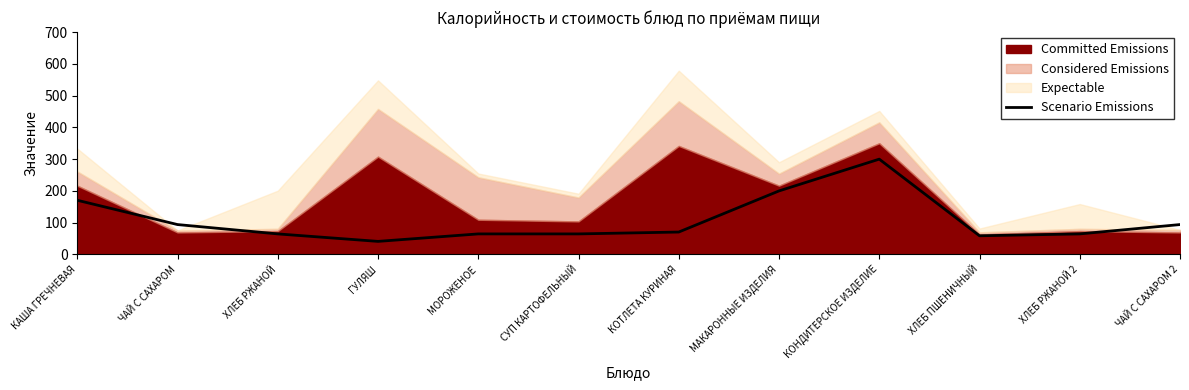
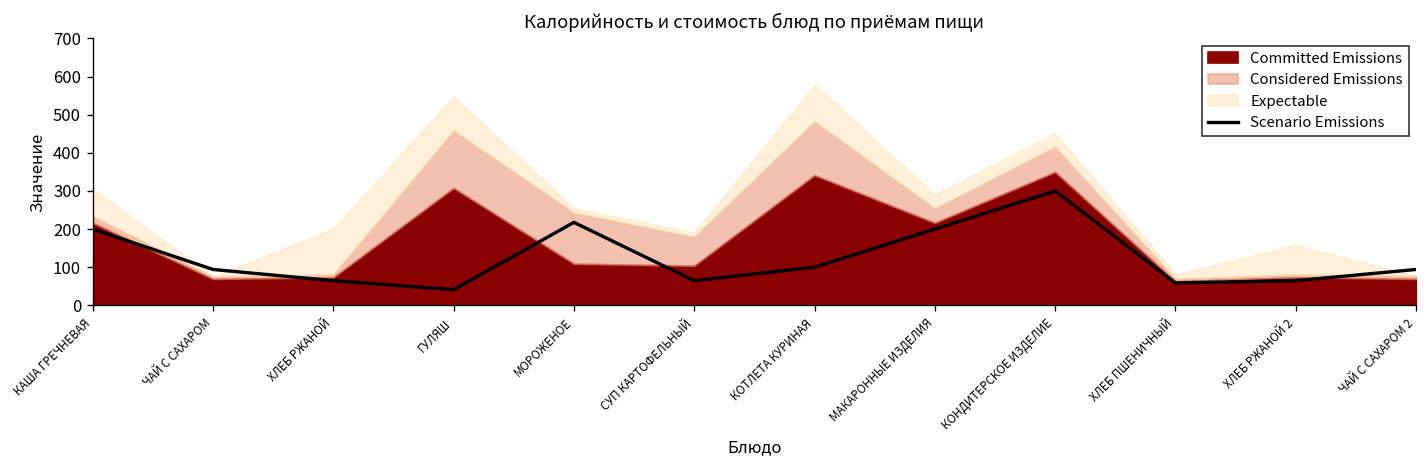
  {
    "Scenario Emissions": {
-     "КАША ГРЕЧНЕВАЯ": 170,
+     "КАША ГРЕЧНЕВАЯ": 200,
      "ЧАЙ С САХАРОМ": 90,
      "ХЛЕБ РЖАНОЙ": 60,
      "ГУЛЯШ": 40,
-     "МОРОЖЕНОЕ": 60,
+     "МОРОЖЕНОЕ": 220,
      "СУП КАРТОФЕЛЬНЫЙ": 60,
-     "КОТЛЕТА КУРИНАЯ": 70,
+     "КОТЛЕТА КУРИНАЯ": 100,
      "МАКАРОННЫЕ ИЗДЕЛИЯ": 200,
      "КОНДИТЕРСКОЕ ИЗДЕЛИЕ": 300,
      "ХЛЕБ РЖАНОЙ 2": 60,
      "ЧАЙ С САХАРОМ 2": 90
    },
    "Committed Emissions": {
      "КАША ГРЕЧНЕВАЯ": 220,
      "ГУЛЯШ": 310,
      "МОРОЖЕНОЕ": 110,
      "СУП КАРТОФЕЛЬНЫЙ": 100,
      "КОТЛЕТА КУРИНАЯ": 340,
      "МАКАРОННЫЕ ИЗДЕЛИЯ": 220,
      "КОНДИТЕРСКОЕ ИЗДЕЛИЕ": 350
    },
    "Considered Emissions": {
-     "КАША ГРЕЧНЕВАЯ": 40,
+     "КАША ГРЕЧНЕВАЯ": 20,
      "ГУЛЯШ": 150,
      "МОРОЖЕНОЕ": 130,
      "СУП КАРТОФЕЛЬНЫЙ": 80,
      "КОТЛЕТА КУРИНАЯ": 140,
      "МАКАРОННЫЕ ИЗДЕЛИЯ": 40,
      "КОНДИТЕРСКОЕ ИЗДЕЛИЕ": 70
    },
    "Expectable": {
      "КАША ГРЕЧНЕВАЯ": 70,
      "ХЛЕБ РЖАНОЙ": 120,
      "ГУЛЯШ": 90,
      "МОРОЖЕНОЕ": 10,
      "СУП КАРТОФЕЛЬНЫЙ": 10,
      "КОТЛЕТА КУРИНАЯ": 100,
      "МАКАРОННЫЕ ИЗДЕЛИЯ": 40,
      "КОНДИТЕРСКОЕ ИЗДЕЛИЕ": 40,
      "ХЛЕБ ПШЕНИЧНЫЙ": 10,
      "ХЛЕБ РЖАНОЙ 2": 80
    }
  }
